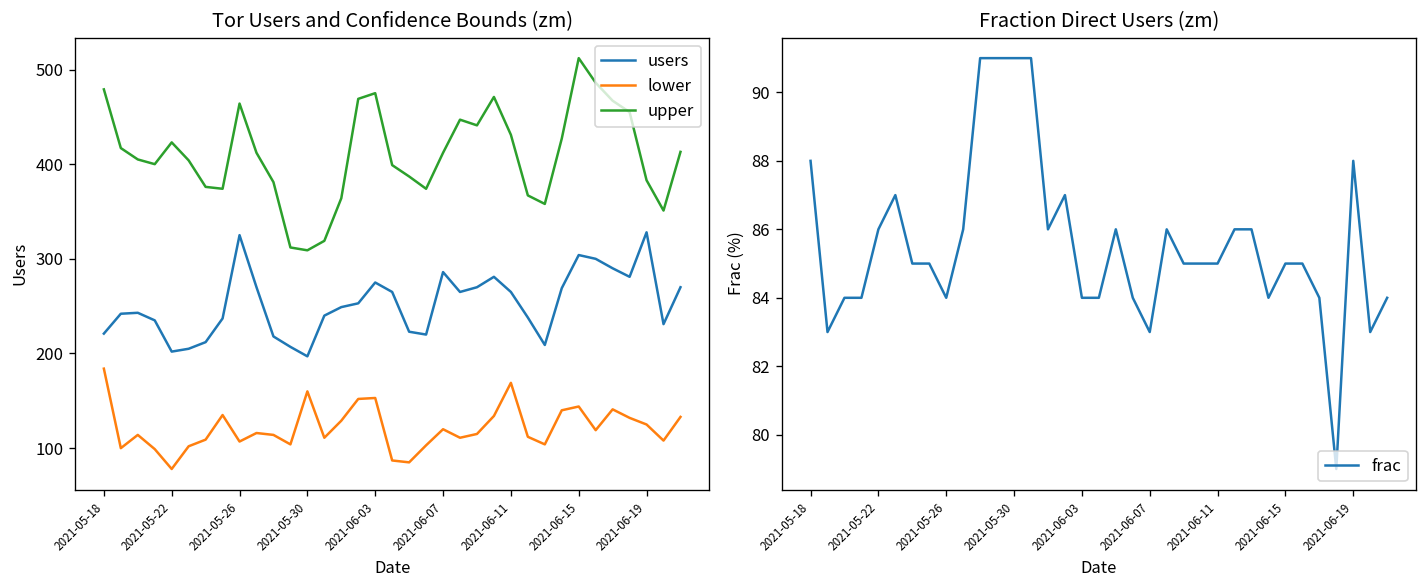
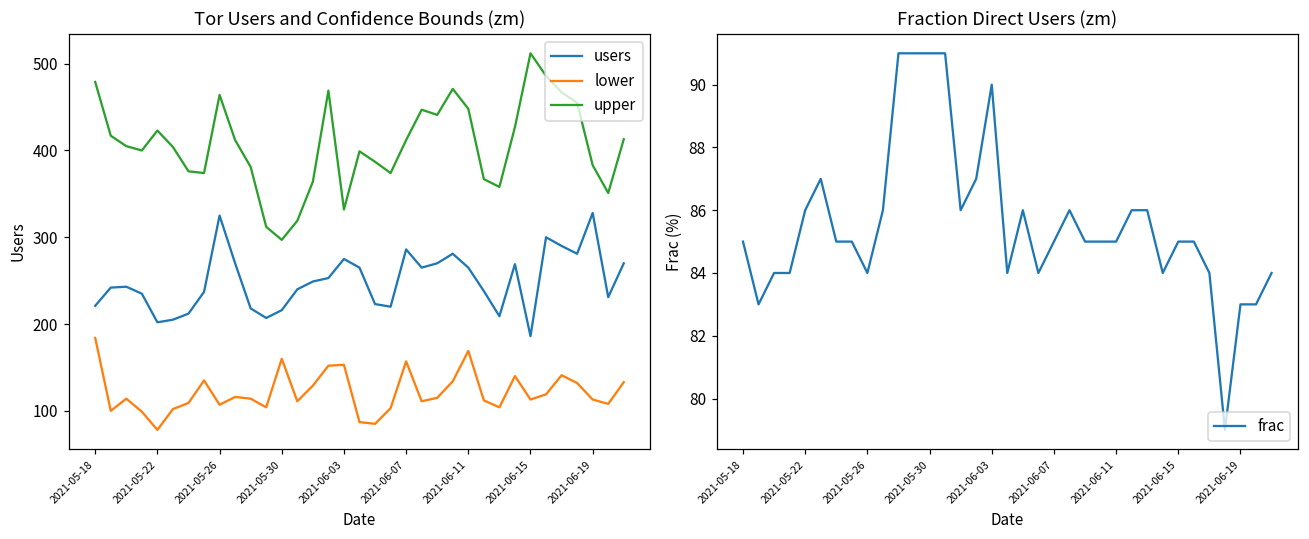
  {
    "Tor Users and Confidence Bounds (zm)": {
      "users": {
        "2021-05-18": 220,
        "2021-05-22": 200,
        "2021-05-26": 330,
-       "2021-05-30": 200,
+       "2021-05-30": 220,
        "2021-06-03": 280,
        "2021-06-07": 290,
        "2021-06-11": 270,
-       "2021-06-15": 300,
+       "2021-06-15": 190,
        "2021-06-19": 330
      },
      "lower": {
        "2021-05-18": 180,
        "2021-05-22": 80,
        "2021-05-26": 110,
        "2021-05-30": 160,
        "2021-06-03": 150,
-       "2021-06-07": 120,
+       "2021-06-07": 160,
        "2021-06-11": 170,
-       "2021-06-15": 140,
-       "2021-06-19": 130
+       "2021-06-15": 110,
+       "2021-06-19": 110
      },
      "upper": {
        "2021-05-18": 480,
        "2021-05-22": 420,
        "2021-05-26": 460,
-       "2021-05-30": 310,
-       "2021-06-03": 480,
+       "2021-05-30": 300,
+       "2021-06-03": 330,
        "2021-06-07": 410,
-       "2021-06-11": 430,
+       "2021-06-11": 450,
        "2021-06-15": 510,
        "2021-06-19": 380
      }
    },
    "Fraction Direct Users (zm)": {
-     "2021-05-18": 88,
+     "2021-05-18": 85,
      "2021-05-22": 86,
      "2021-05-26": 84,
      "2021-05-30": 91,
-     "2021-06-03": 84,
-     "2021-06-07": 83,
+     "2021-06-03": 90,
+     "2021-06-07": 85,
      "2021-06-11": 85,
      "2021-06-15": 85,
-     "2021-06-19": 88
+     "2021-06-19": 83
    }
  }
